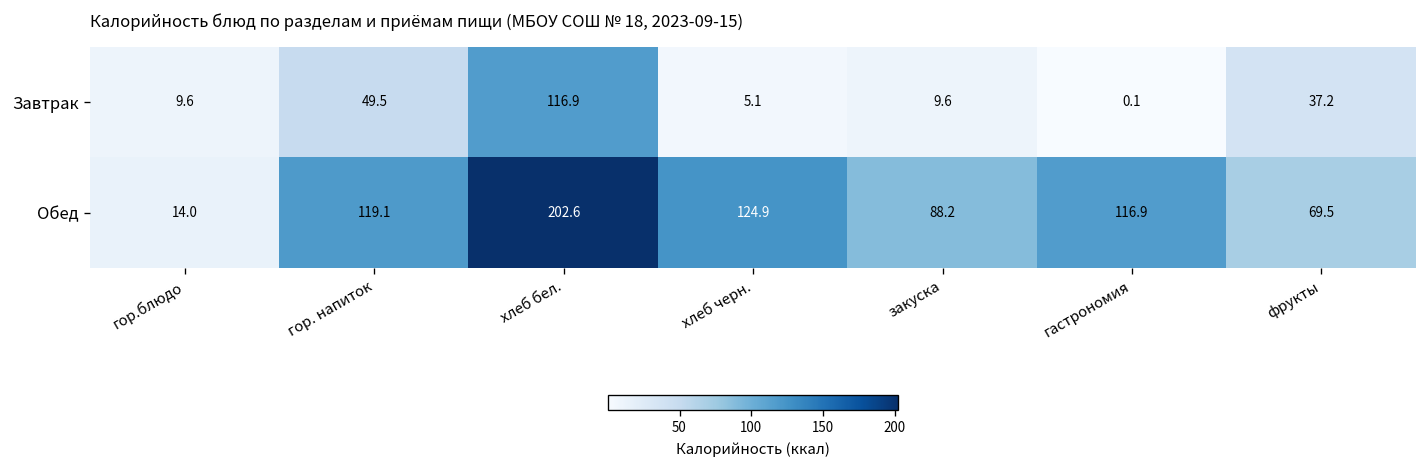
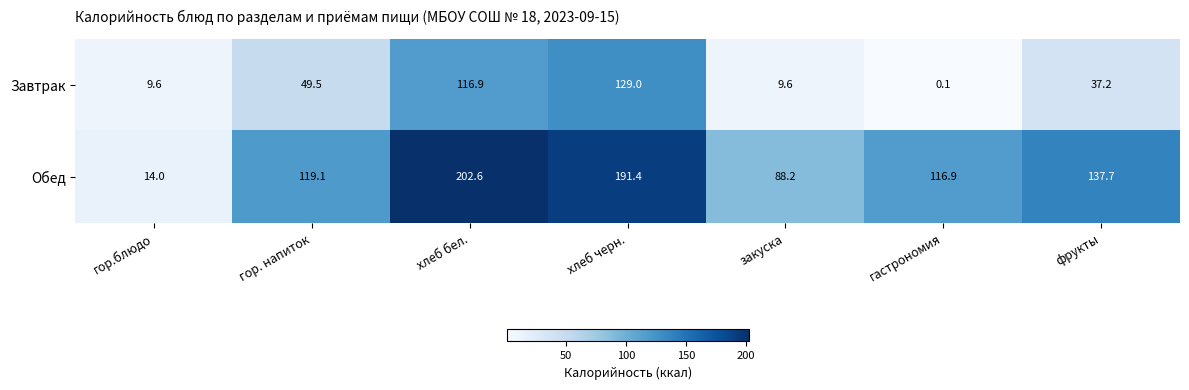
  {
    "Завтрак": {
      "гор.блюдо": 9.6,
      "гор. напиток": 49.5,
      "хлеб бел.": 116.9,
-     "хлеб черн.": 5.1,
+     "хлеб черн.": 129.0,
      "закуска": 9.6,
      "гастрономия": 0.1,
      "фрукты": 37.2
    },
    "Обед": {
      "гор.блюдо": 14.0,
      "гор. напиток": 119.1,
      "хлеб бел.": 202.6,
-     "хлеб черн.": 124.9,
+     "хлеб черн.": 191.4,
      "закуска": 88.2,
      "гастрономия": 116.9,
-     "фрукты": 69.5
+     "фрукты": 137.7
    }
  }
